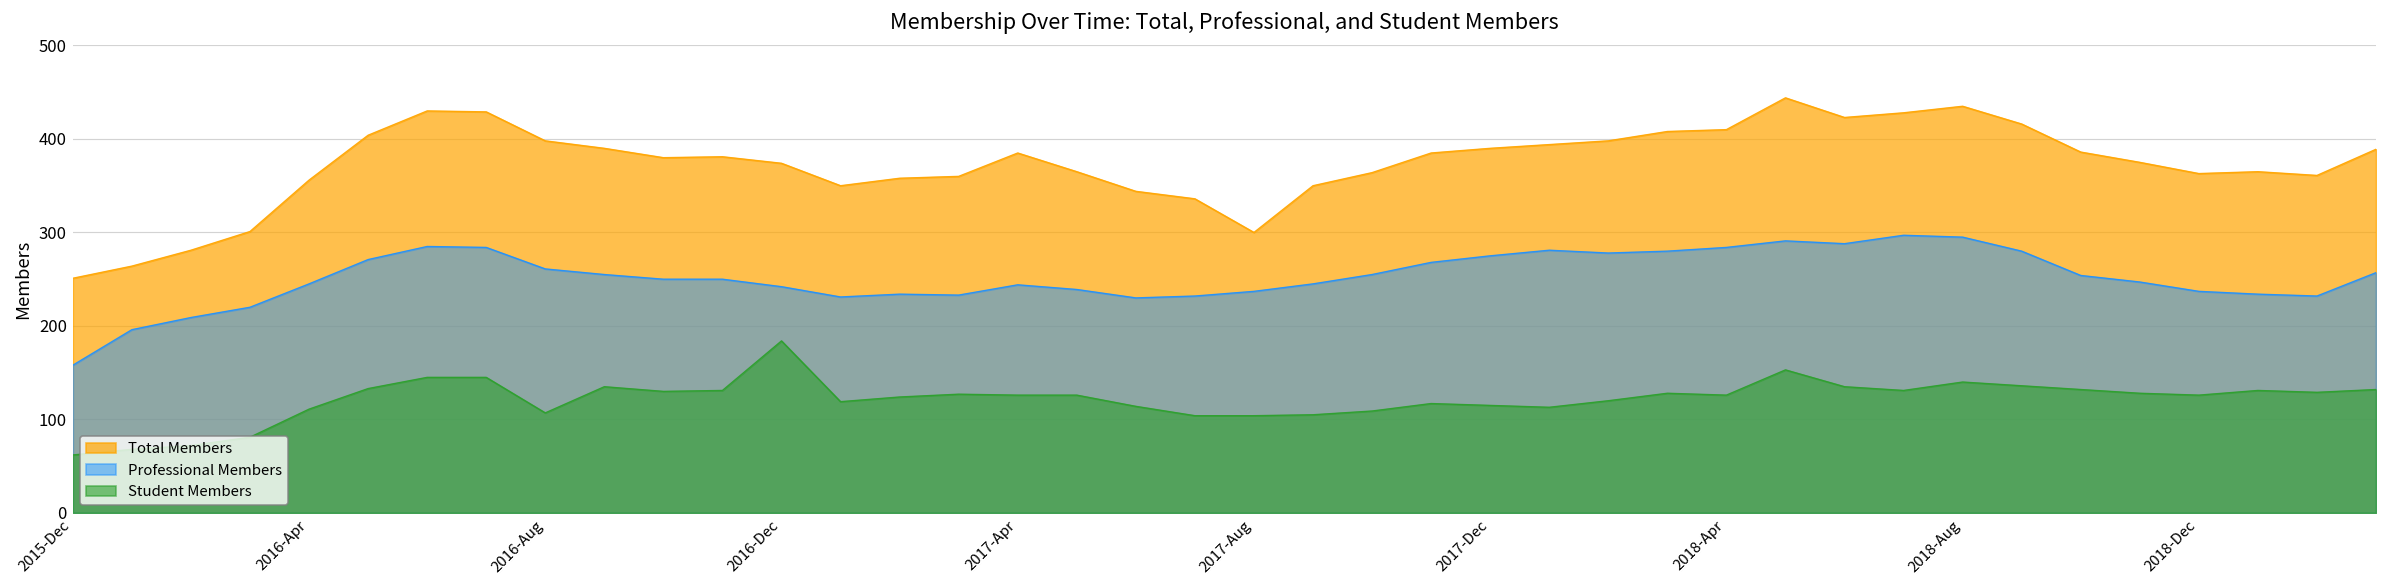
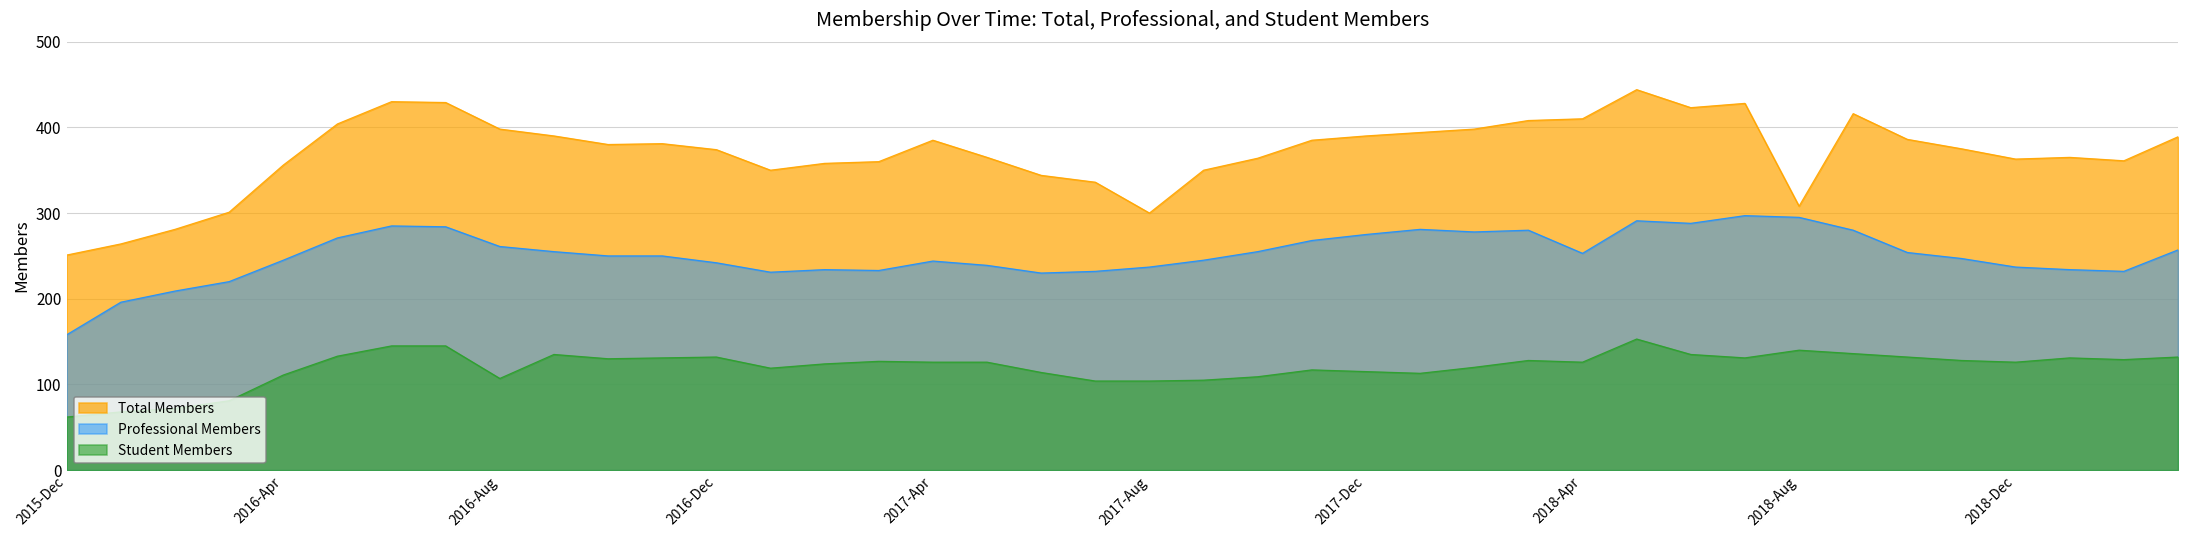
  {
    "Total Members": {
      "2015-Dec": 250,
      "2016-Apr": 360,
      "2016-Aug": 400,
      "2016-Dec": 370,
      "2017-Apr": 390,
      "2017-Aug": 300,
      "2017-Dec": 390,
      "2018-Apr": 410,
-     "2018-Aug": 440,
+     "2018-Aug": 310,
      "2018-Dec": 360
    },
    "Professional Members": {
      "2015-Dec": 160,
      "2016-Apr": 250,
      "2016-Aug": 260,
      "2016-Dec": 240,
      "2017-Apr": 240,
      "2017-Aug": 240,
      "2017-Dec": 280,
-     "2018-Apr": 280,
+     "2018-Apr": 250,
      "2018-Aug": 300,
      "2018-Dec": 240
    },
    "Student Members": {
      "2015-Dec": 60,
      "2016-Apr": 110,
      "2016-Aug": 110,
-     "2016-Dec": 180,
+     "2016-Dec": 130,
      "2017-Apr": 130,
      "2017-Aug": 100,
      "2017-Dec": 120,
      "2018-Apr": 130,
      "2018-Aug": 140,
      "2018-Dec": 130
    }
  }
